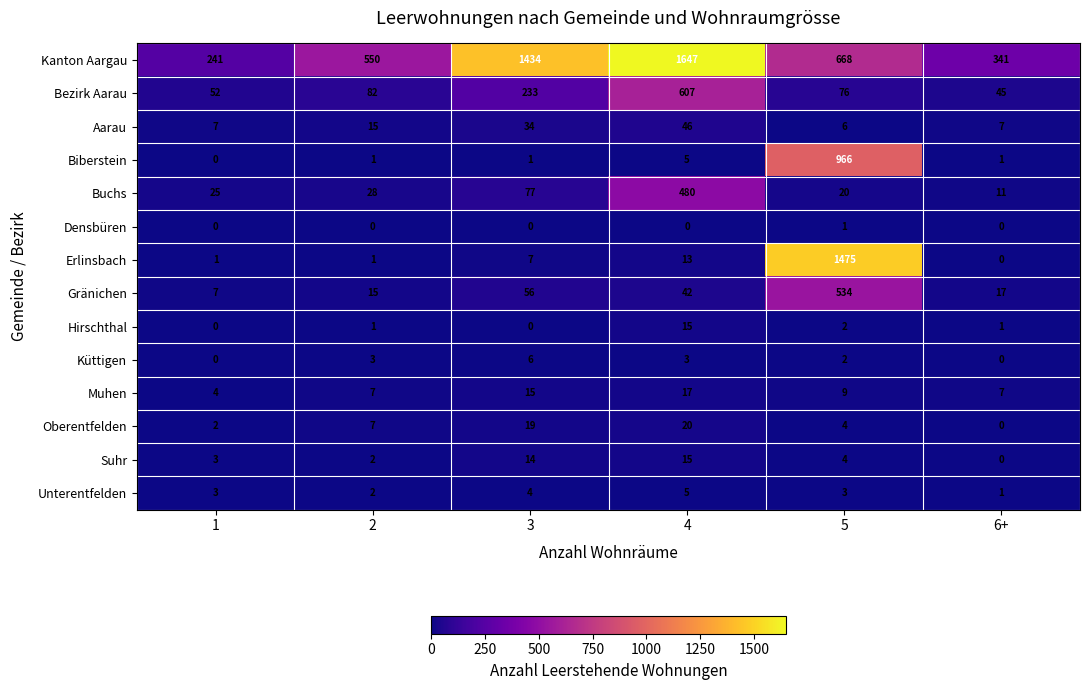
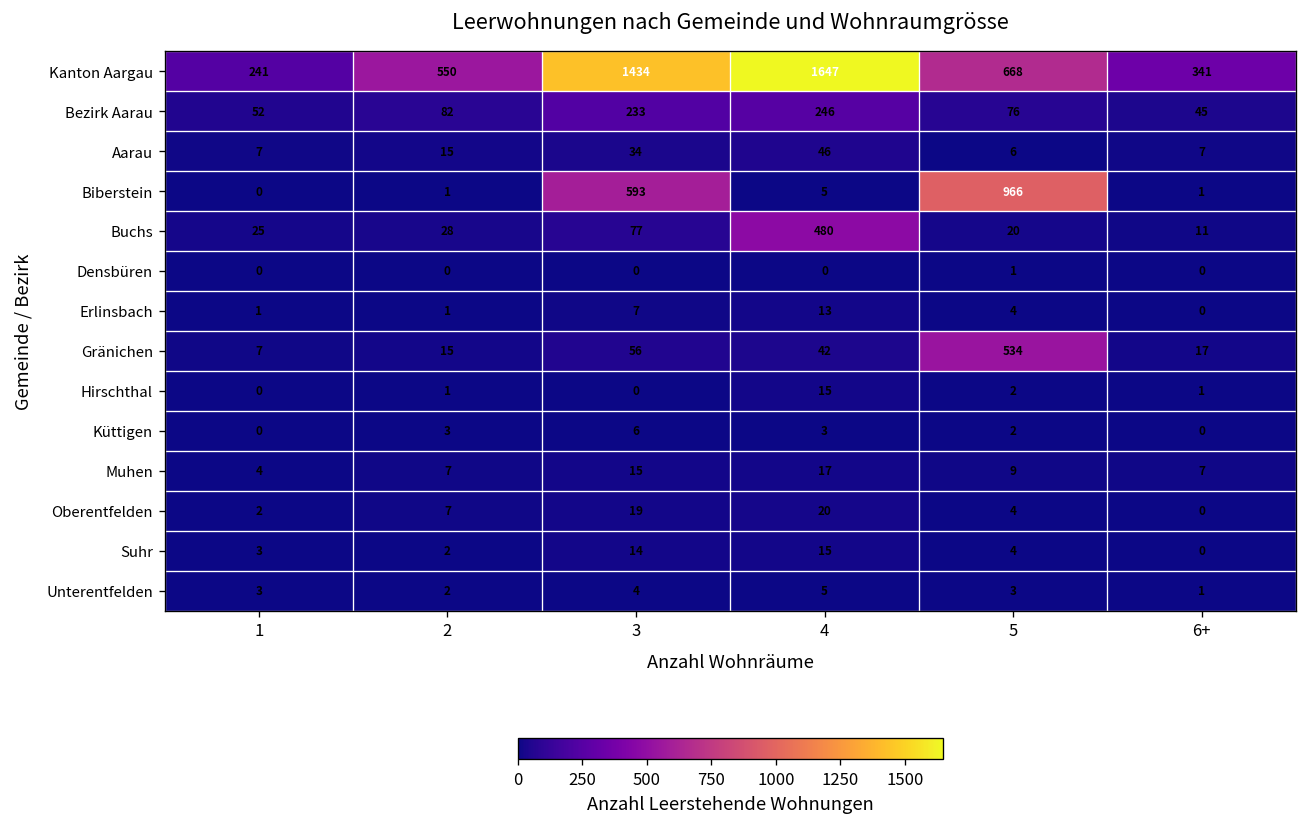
  {
    "Kanton Aargau": {
      "1": 241,
      "2": 550,
      "3": 1434,
      "4": 1647,
      "5": 668,
      "6+": 341
    },
    "Bezirk Aarau": {
      "1": 52,
      "2": 82,
      "3": 233,
-     "4": 607,
+     "4": 246,
      "5": 76,
      "6+": 45
    },
    "Aarau": {
      "1": 7,
      "2": 15,
      "3": 34,
      "4": 46,
      "5": 6,
      "6+": 7
    },
    "Biberstein": {
      "1": 0,
      "2": 1,
-     "3": 1,
+     "3": 593,
      "4": 5,
      "5": 966,
      "6+": 1
    },
    "Buchs": {
      "1": 25,
      "2": 28,
      "3": 77,
      "4": 480,
      "5": 20,
      "6+": 11
    },
    "Densbüren": {
      "1": 0,
      "2": 0,
      "3": 0,
      "4": 0,
      "5": 1,
      "6+": 0
    },
    "Erlinsbach": {
      "1": 1,
      "2": 1,
      "3": 7,
      "4": 13,
-     "5": 1475,
+     "5": 4,
      "6+": 0
    },
    "Gränichen": {
      "1": 7,
      "2": 15,
      "3": 56,
      "4": 42,
      "5": 534,
      "6+": 17
    },
    "Hirschthal": {
      "1": 0,
      "2": 1,
      "3": 0,
      "4": 15,
      "5": 2,
      "6+": 1
    },
    "Küttigen": {
      "1": 0,
      "2": 3,
      "3": 6,
      "4": 3,
      "5": 2,
      "6+": 0
    },
    "Muhen": {
      "1": 4,
      "2": 7,
      "3": 15,
      "4": 17,
      "5": 9,
      "6+": 7
    },
    "Oberentfelden": {
      "1": 2,
      "2": 7,
      "3": 19,
      "4": 20,
      "5": 4,
      "6+": 0
    },
    "Suhr": {
      "1": 3,
      "2": 2,
      "3": 14,
      "4": 15,
      "5": 4,
      "6+": 0
    },
    "Unterentfelden": {
      "1": 3,
      "2": 2,
      "3": 4,
      "4": 5,
      "5": 3,
      "6+": 1
    }
  }
